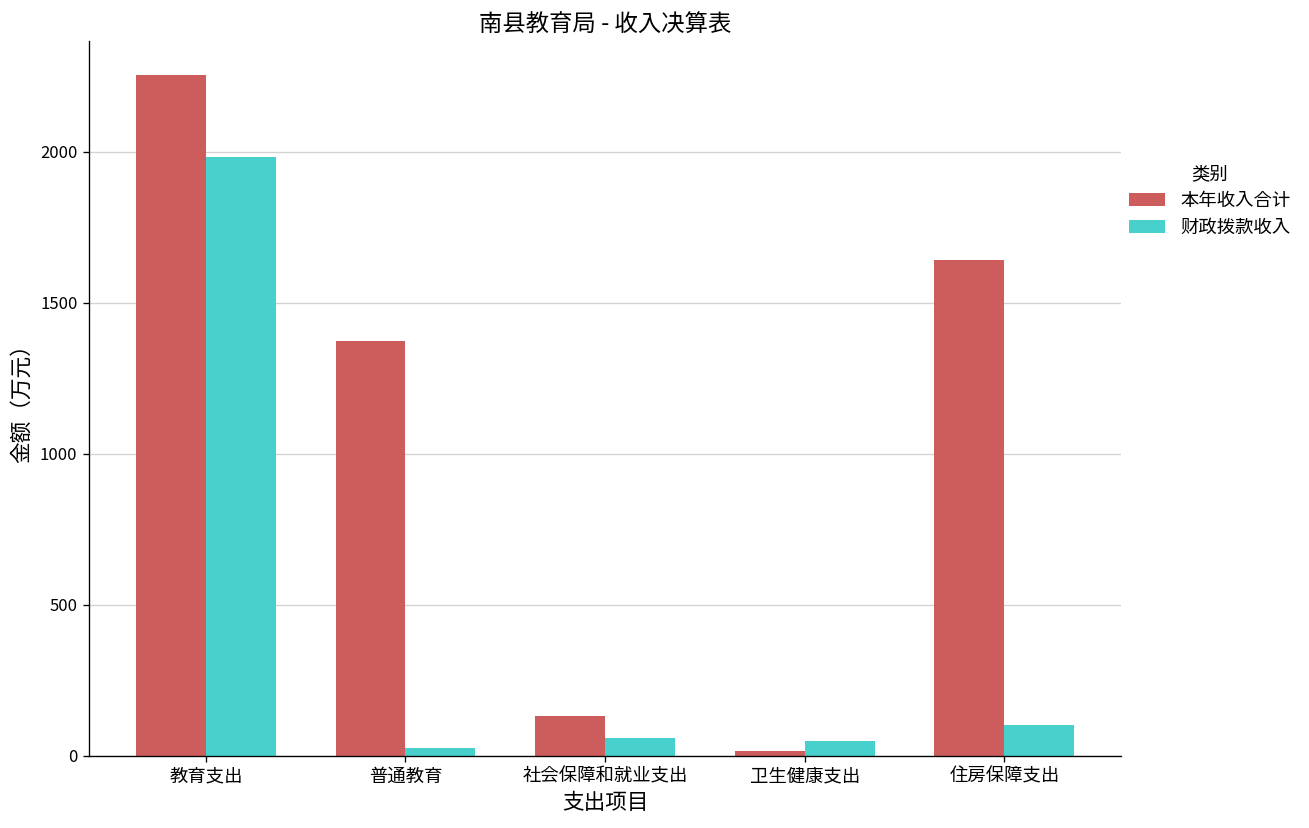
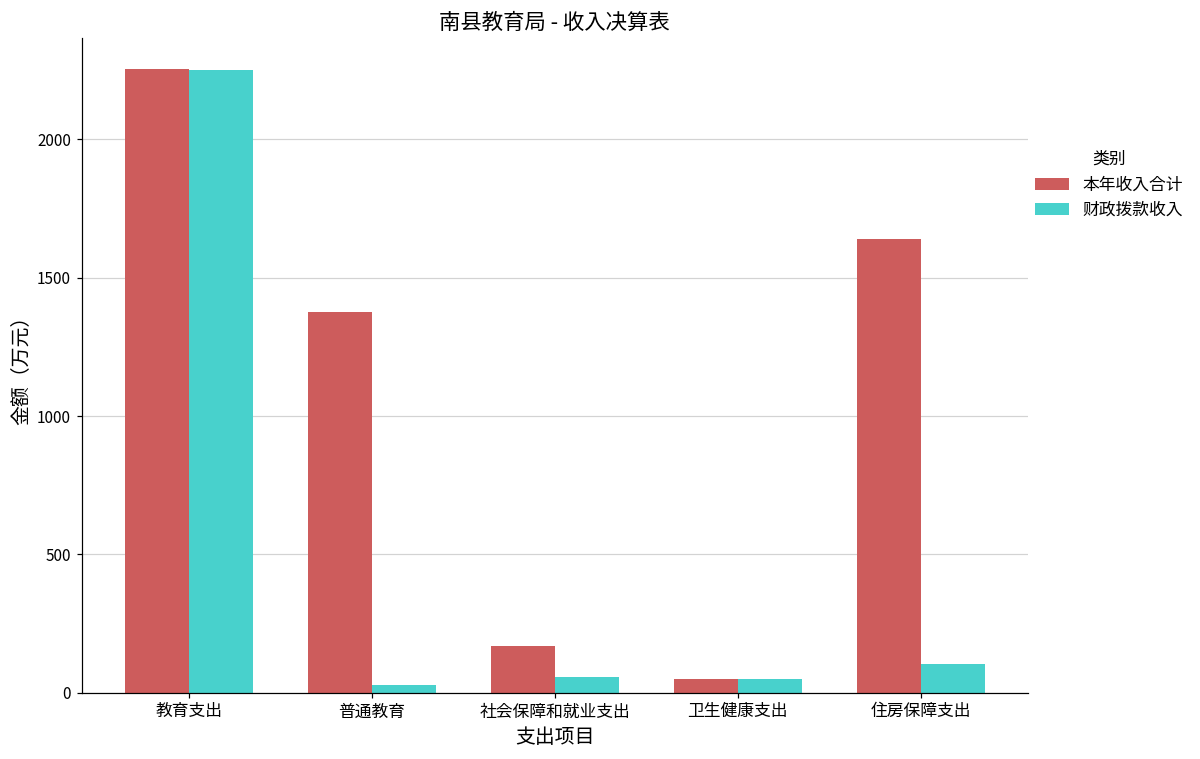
  {
    "本年收入合计": {
      "教育支出": 2250,
      "普通教育": 1380,
-     "社会保障和就业支出": 130,
-     "卫生健康支出": 20,
+     "社会保障和就业支出": 170,
+     "卫生健康支出": 50,
      "住房保障支出": 1640
    },
    "财政拨款收入": {
-     "教育支出": 1980,
+     "教育支出": 2250,
      "普通教育": 30,
      "社会保障和就业支出": 60,
      "卫生健康支出": 50,
      "住房保障支出": 100
    }
  }
